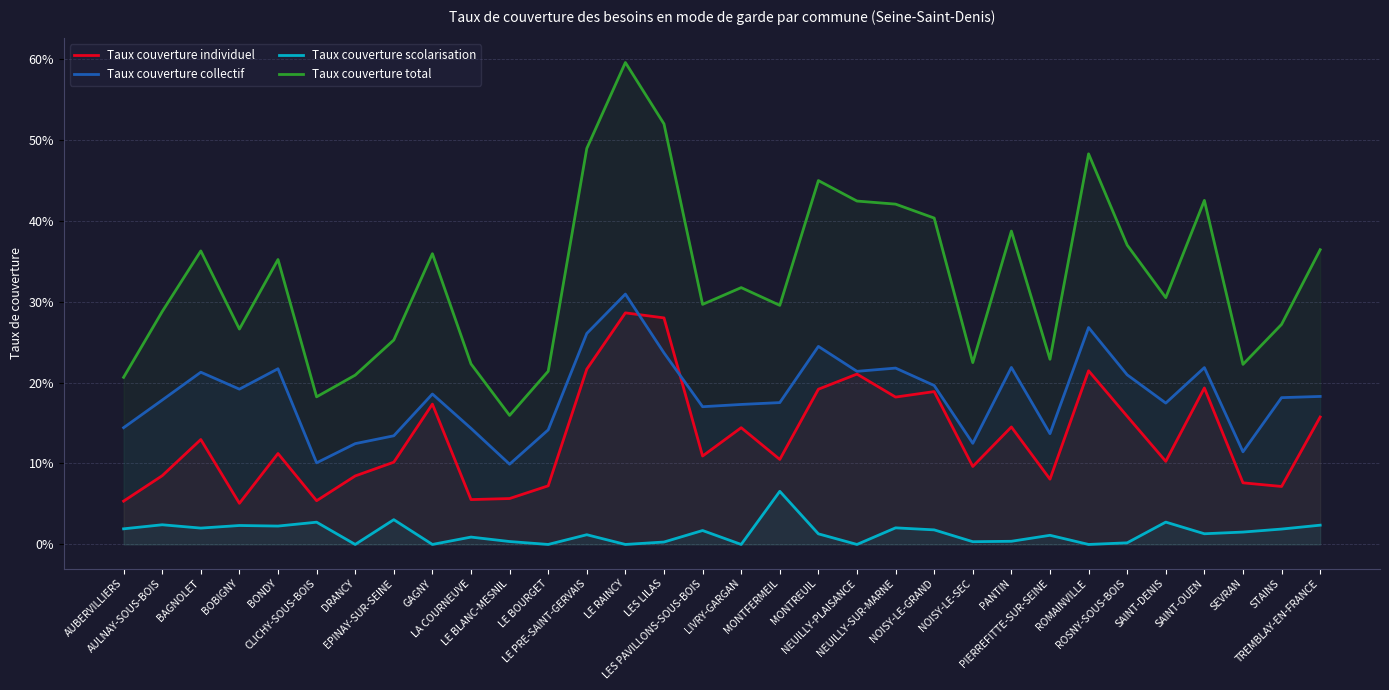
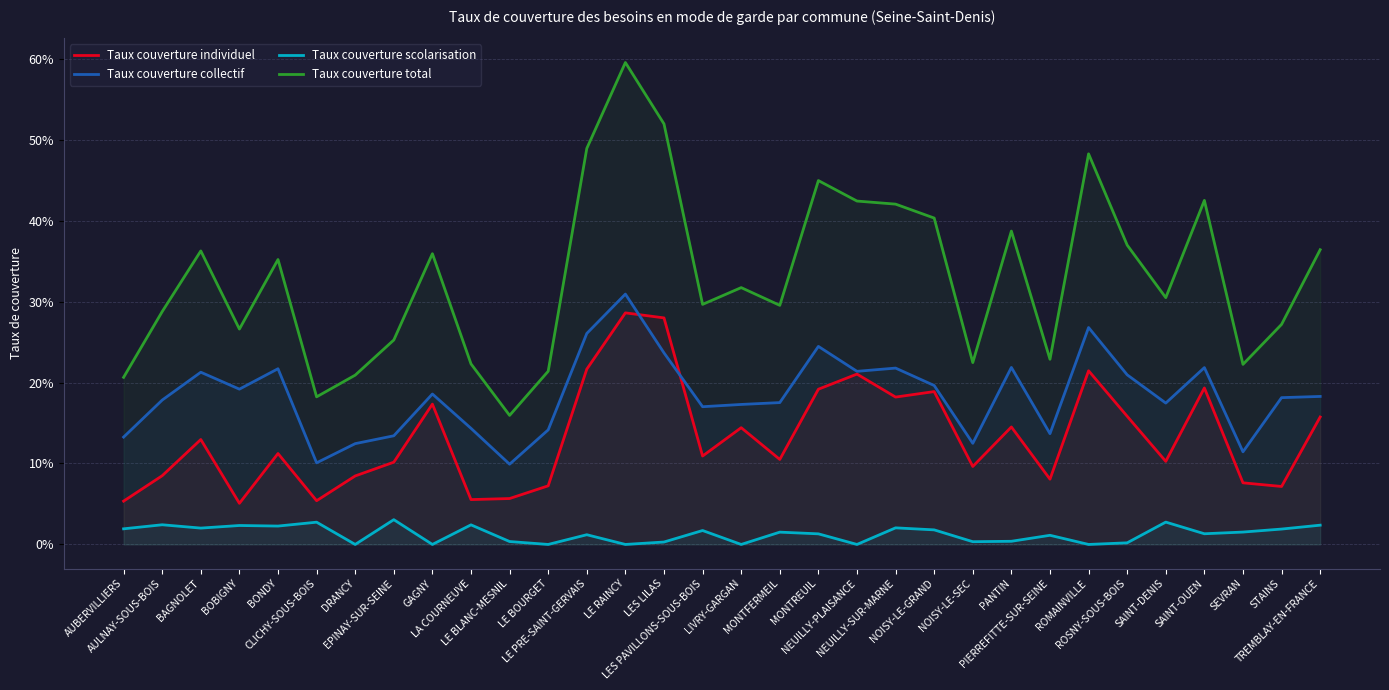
  {
    "Taux couverture individuel": {
      "AUBERVILLIERS": "5%",
      "AULNAY-SOUS-BOIS": "8%",
      "BAGNOLET": "13%",
      "BOBIGNY": "5%",
      "BONDY": "11%",
      "CLICHY-SOUS-BOIS": "5%",
      "DRANCY": "8%",
      "EPINAY-SUR-SEINE": "10%",
      "GAGNY": "17%",
      "LA COURNEUVE": "6%",
      "LE BLANC-MESNIL": "6%",
      "LE BOURGET": "7%",
      "LE PRE-SAINT-GERVAIS": "22%",
      "LE RAINCY": "29%",
      "LES LILAS": "28%",
      "LES PAVILLONS-SOUS-BOIS": "11%",
      "LIVRY-GARGAN": "14%",
      "MONTFERMEIL": "11%",
      "MONTREUIL": "19%",
      "NEUILLY-PLAISANCE": "21%",
      "NEUILLY-SUR-MARNE": "18%",
      "NOISY-LE-GRAND": "19%",
      "NOISY-LE-SEC": "10%",
      "PANTIN": "15%",
      "PIERREFITTE-SUR-SEINE": "8%",
      "ROMAINVILLE": "21%",
      "ROSNY-SOUS-BOIS": "16%",
      "SAINT-DENIS": "10%",
      "SAINT-OUEN": "19%",
      "SEVRAN": "8%",
      "STAINS": "7%",
      "TREMBLAY-EN-FRANCE": "16%"
    },
    "Taux couverture collectif": {
-     "AUBERVILLIERS": "14%",
+     "AUBERVILLIERS": "13%",
      "AULNAY-SOUS-BOIS": "18%",
      "BAGNOLET": "21%",
      "BOBIGNY": "19%",
      "BONDY": "22%",
      "CLICHY-SOUS-BOIS": "10%",
      "DRANCY": "12%",
      "EPINAY-SUR-SEINE": "13%",
      "GAGNY": "19%",
      "LA COURNEUVE": "14%",
      "LE BLANC-MESNIL": "10%",
      "LE BOURGET": "14%",
      "LE PRE-SAINT-GERVAIS": "26%",
      "LE RAINCY": "31%",
      "LES LILAS": "24%",
      "LES PAVILLONS-SOUS-BOIS": "17%",
      "LIVRY-GARGAN": "17%",
      "MONTFERMEIL": "18%",
      "MONTREUIL": "24%",
      "NEUILLY-PLAISANCE": "21%",
      "NEUILLY-SUR-MARNE": "22%",
      "NOISY-LE-GRAND": "20%",
      "NOISY-LE-SEC": "12%",
      "PANTIN": "22%",
      "PIERREFITTE-SUR-SEINE": "14%",
      "ROMAINVILLE": "27%",
      "ROSNY-SOUS-BOIS": "21%",
      "SAINT-DENIS": "17%",
      "SAINT-OUEN": "22%",
      "SEVRAN": "11%",
      "STAINS": "18%",
      "TREMBLAY-EN-FRANCE": "18%"
    },
    "Taux couverture scolarisation": {
      "AUBERVILLIERS": "2%",
      "AULNAY-SOUS-BOIS": "2%",
      "BAGNOLET": "2%",
      "BOBIGNY": "2%",
      "BONDY": "2%",
      "CLICHY-SOUS-BOIS": "3%",
      "DRANCY": "0%",
      "EPINAY-SUR-SEINE": "3%",
      "GAGNY": "0%",
-     "LA COURNEUVE": "1%",
+     "LA COURNEUVE": "2%",
      "LE BLANC-MESNIL": "0%",
      "LE BOURGET": "0%",
      "LE PRE-SAINT-GERVAIS": "1%",
      "LE RAINCY": "0%",
      "LES LILAS": "0%",
      "LES PAVILLONS-SOUS-BOIS": "2%",
      "LIVRY-GARGAN": "0%",
-     "MONTFERMEIL": "7%",
+     "MONTFERMEIL": "2%",
      "MONTREUIL": "1%",
      "NEUILLY-PLAISANCE": "0%",
      "NEUILLY-SUR-MARNE": "2%",
      "NOISY-LE-GRAND": "2%",
      "NOISY-LE-SEC": "0%",
      "PANTIN": "0%",
      "PIERREFITTE-SUR-SEINE": "1%",
      "ROMAINVILLE": "0%",
      "ROSNY-SOUS-BOIS": "0%",
      "SAINT-DENIS": "3%",
      "SAINT-OUEN": "1%",
      "SEVRAN": "2%",
      "STAINS": "2%",
      "TREMBLAY-EN-FRANCE": "2%"
    },
    "Taux couverture total": {
      "AUBERVILLIERS": "21%",
      "AULNAY-SOUS-BOIS": "29%",
      "BAGNOLET": "36%",
      "BOBIGNY": "27%",
      "BONDY": "35%",
      "CLICHY-SOUS-BOIS": "18%",
      "DRANCY": "21%",
      "EPINAY-SUR-SEINE": "25%",
      "GAGNY": "36%",
      "LA COURNEUVE": "22%",
      "LE BLANC-MESNIL": "16%",
      "LE BOURGET": "21%",
      "LE PRE-SAINT-GERVAIS": "49%",
      "LE RAINCY": "60%",
      "LES LILAS": "52%",
      "LES PAVILLONS-SOUS-BOIS": "30%",
      "LIVRY-GARGAN": "32%",
      "MONTFERMEIL": "30%",
      "MONTREUIL": "45%",
      "NEUILLY-PLAISANCE": "42%",
      "NEUILLY-SUR-MARNE": "42%",
      "NOISY-LE-GRAND": "40%",
      "NOISY-LE-SEC": "22%",
      "PANTIN": "39%",
      "PIERREFITTE-SUR-SEINE": "23%",
      "ROMAINVILLE": "48%",
      "ROSNY-SOUS-BOIS": "37%",
      "SAINT-DENIS": "30%",
      "SAINT-OUEN": "42%",
      "SEVRAN": "22%",
      "STAINS": "27%",
      "TREMBLAY-EN-FRANCE": "36%"
    }
  }
